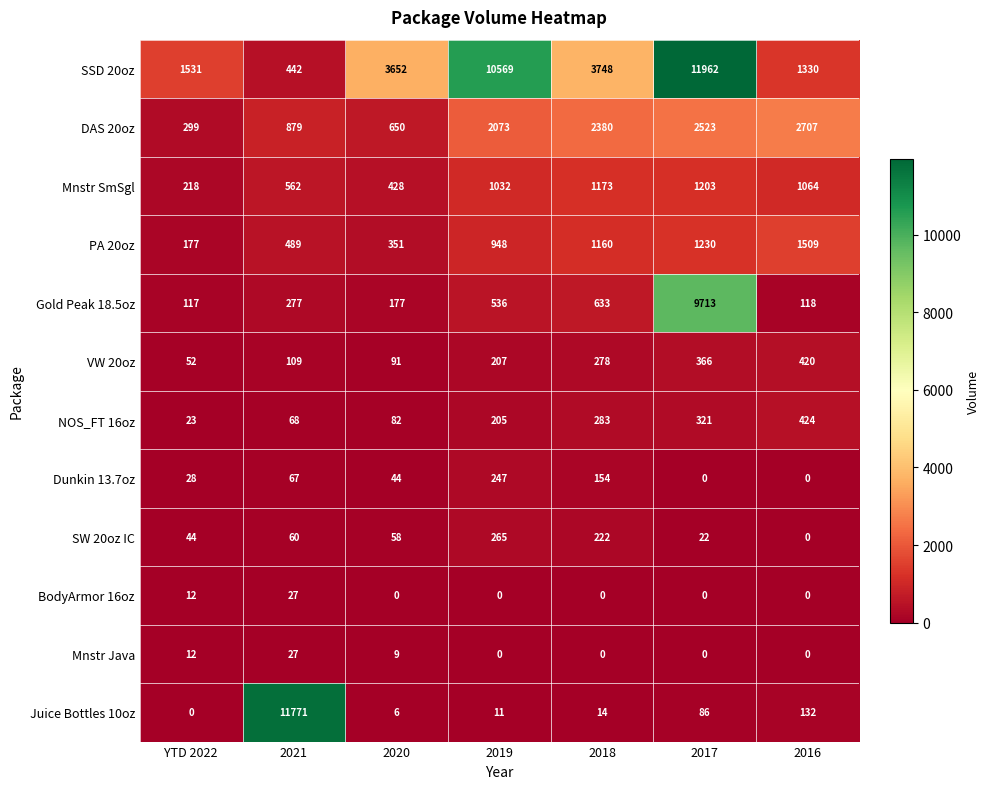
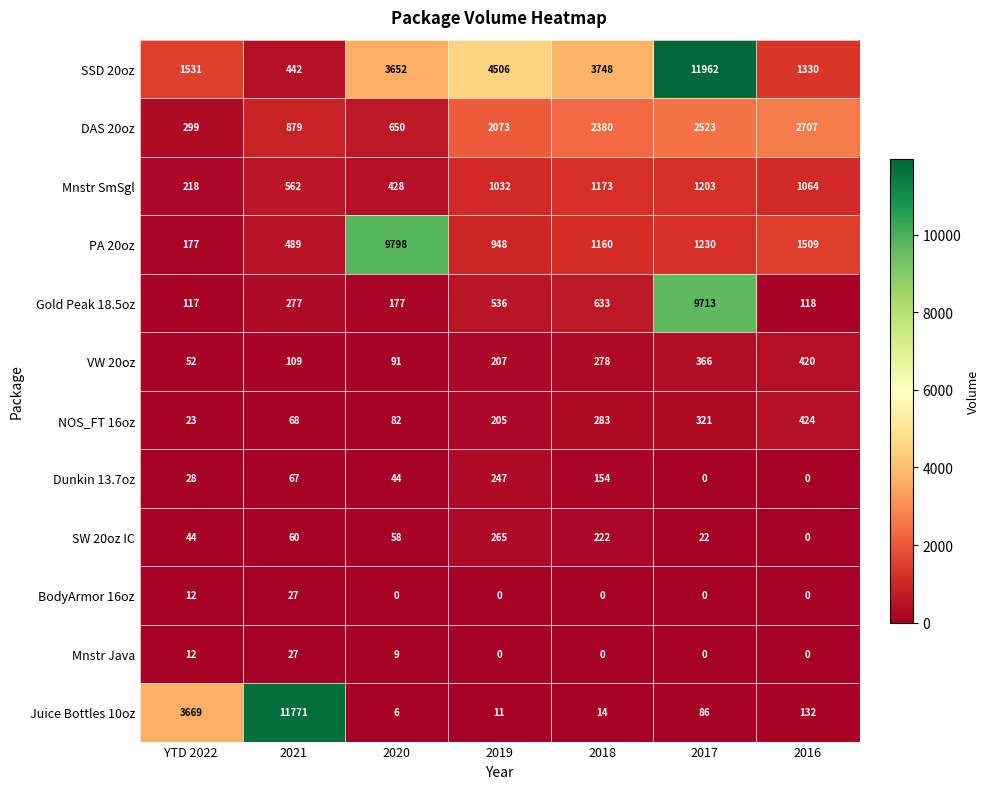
  {
    "SSD 20oz": {
      "YTD 2022": 1531,
      "2021": 442,
      "2020": 3652,
-     "2019": 10569,
+     "2019": 4506,
      "2018": 3748,
      "2017": 11962,
      "2016": 1330
    },
    "DAS 20oz": {
      "YTD 2022": 299,
      "2021": 879,
      "2020": 650,
      "2019": 2073,
      "2018": 2380,
      "2017": 2523,
      "2016": 2707
    },
    "Mnstr SmSgl": {
      "YTD 2022": 218,
      "2021": 562,
      "2020": 428,
      "2019": 1032,
      "2018": 1173,
      "2017": 1203,
      "2016": 1064
    },
    "PA 20oz": {
      "YTD 2022": 177,
      "2021": 489,
-     "2020": 351,
+     "2020": 9798,
      "2019": 948,
      "2018": 1160,
      "2017": 1230,
      "2016": 1509
    },
    "Gold Peak 18.5oz": {
      "YTD 2022": 117,
      "2021": 277,
      "2020": 177,
      "2019": 536,
      "2018": 633,
      "2017": 9713,
      "2016": 118
    },
    "VW 20oz": {
      "YTD 2022": 52,
      "2021": 109,
      "2020": 91,
      "2019": 207,
      "2018": 278,
      "2017": 366,
      "2016": 420
    },
    "NOS_FT 16oz": {
      "YTD 2022": 23,
      "2021": 68,
      "2020": 82,
      "2019": 205,
      "2018": 283,
      "2017": 321,
      "2016": 424
    },
    "Dunkin 13.7oz": {
      "YTD 2022": 28,
      "2021": 67,
      "2020": 44,
      "2019": 247,
      "2018": 154,
      "2017": 0,
      "2016": 0
    },
    "SW 20oz IC": {
      "YTD 2022": 44,
      "2021": 60,
      "2020": 58,
      "2019": 265,
      "2018": 222,
      "2017": 22,
      "2016": 0
    },
    "BodyArmor 16oz": {
      "YTD 2022": 12,
      "2021": 27,
      "2020": 0,
      "2019": 0,
      "2018": 0,
      "2017": 0,
      "2016": 0
    },
    "Mnstr Java": {
      "YTD 2022": 12,
      "2021": 27,
      "2020": 9,
      "2019": 0,
      "2018": 0,
      "2017": 0,
      "2016": 0
    },
    "Juice Bottles 10oz": {
-     "YTD 2022": 0,
+     "YTD 2022": 3669,
      "2021": 11771,
      "2020": 6,
      "2019": 11,
      "2018": 14,
      "2017": 86,
      "2016": 132
    }
  }
